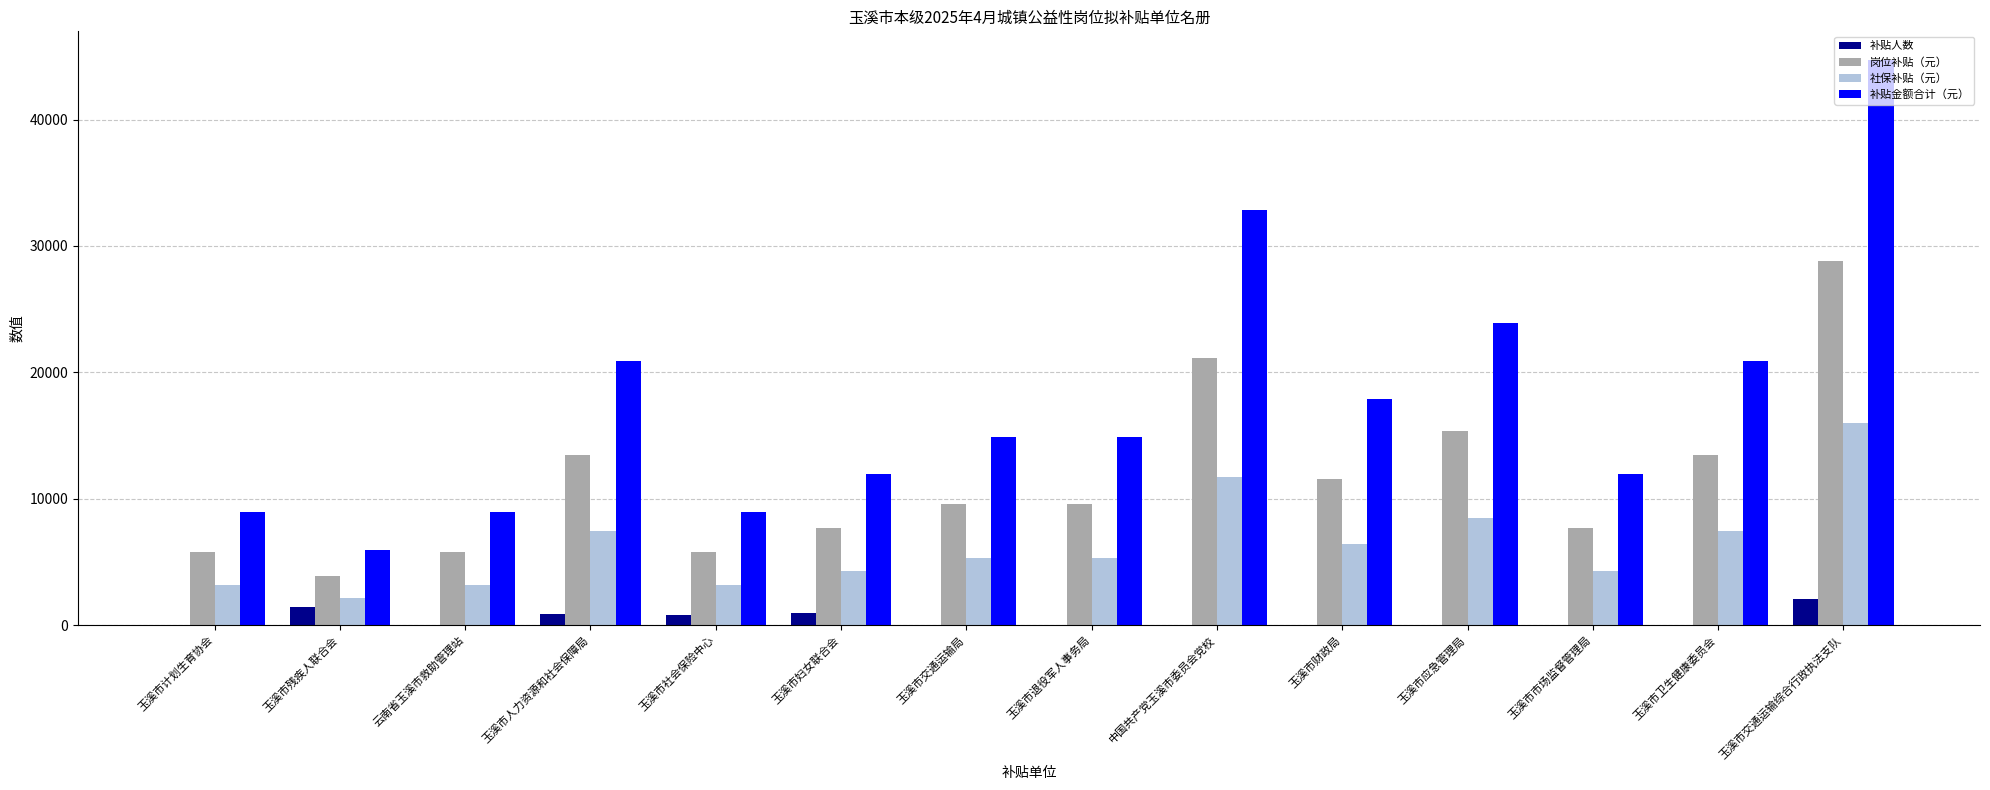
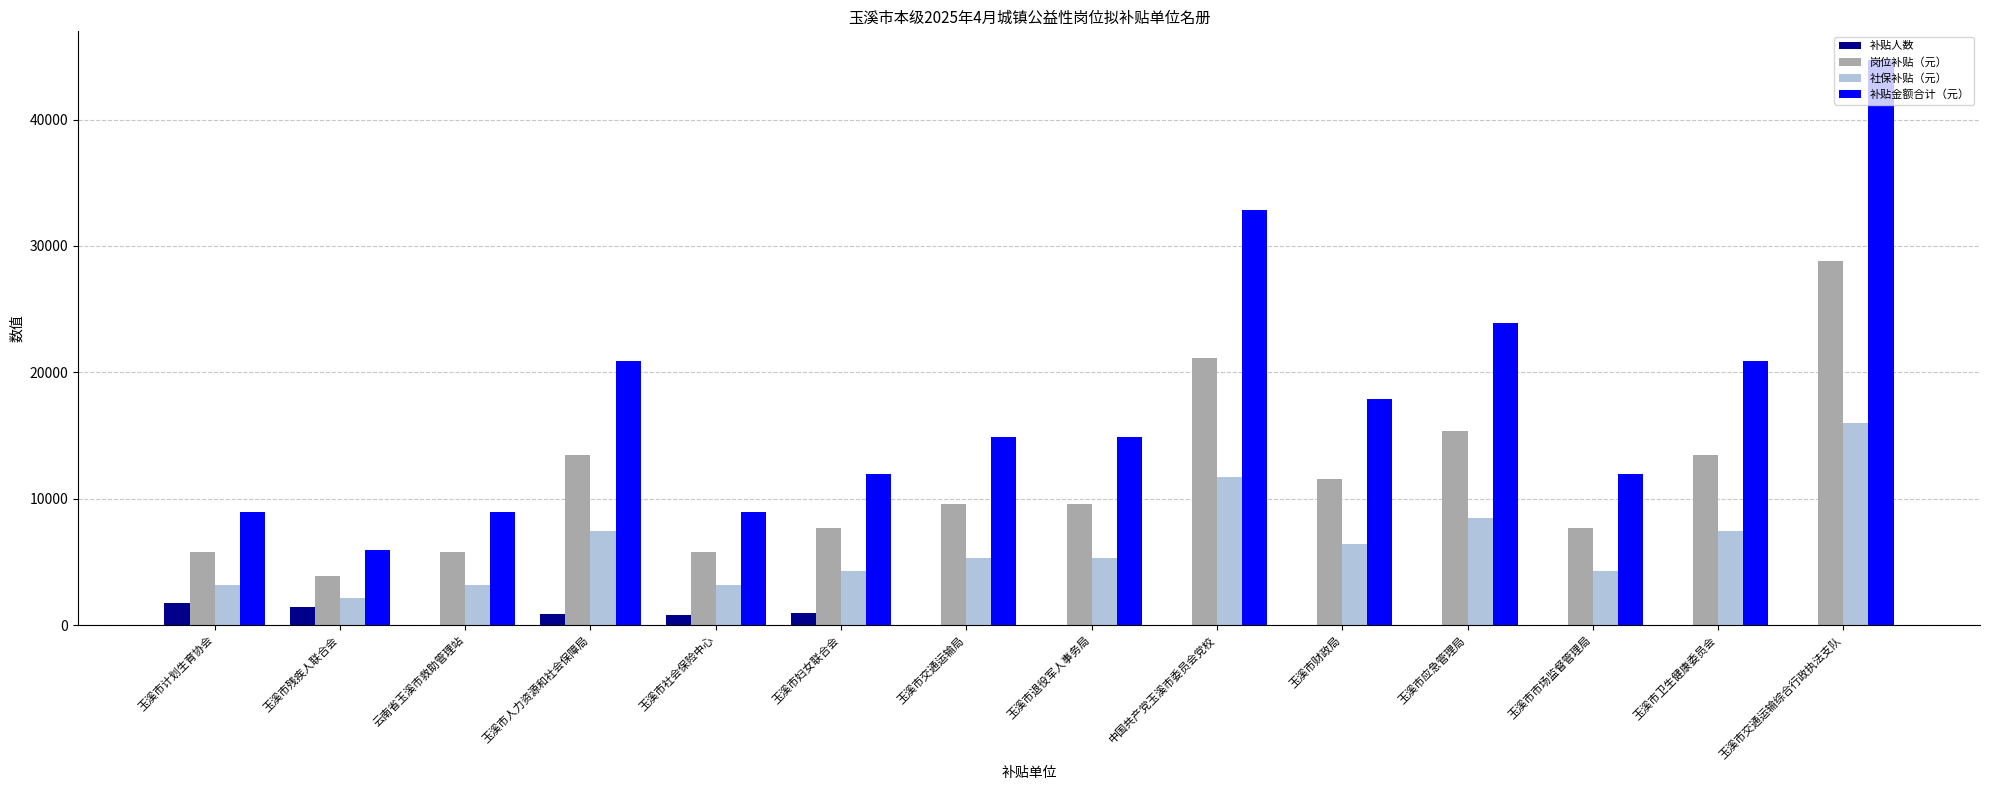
  {
    "补贴人数": {
-     "玉溪市计划生育协会": 0,
+     "玉溪市计划生育协会": 1700,
      "玉溪市残疾人联合会": 1400,
      "玉溪市人力资源和社会保障局": 900,
      "玉溪市社会保险中心": 800,
      "玉溪市妇女联合会": 1000,
-     "玉溪市交通运输综合行政执法支队": 2000
+     "玉溪市交通运输综合行政执法支队": 0
    },
    "补贴金额合计（元）": {
      "玉溪市计划生育协会": 9000,
      "玉溪市残疾人联合会": 6000,
      "云南省玉溪市救助管理站": 9000,
      "玉溪市人力资源和社会保障局": 20900,
      "玉溪市社会保险中心": 9000,
      "玉溪市妇女联合会": 11900,
      "玉溪市交通运输局": 14900,
      "玉溪市退役军人事务局": 14900,
      "中国共产党玉溪市委员会党校": 32800,
      "玉溪市财政局": 17900,
      "玉溪市应急管理局": 23900,
      "玉溪市市场监督管理局": 11900,
      "玉溪市卫生健康委员会": 20900
    }
  }
